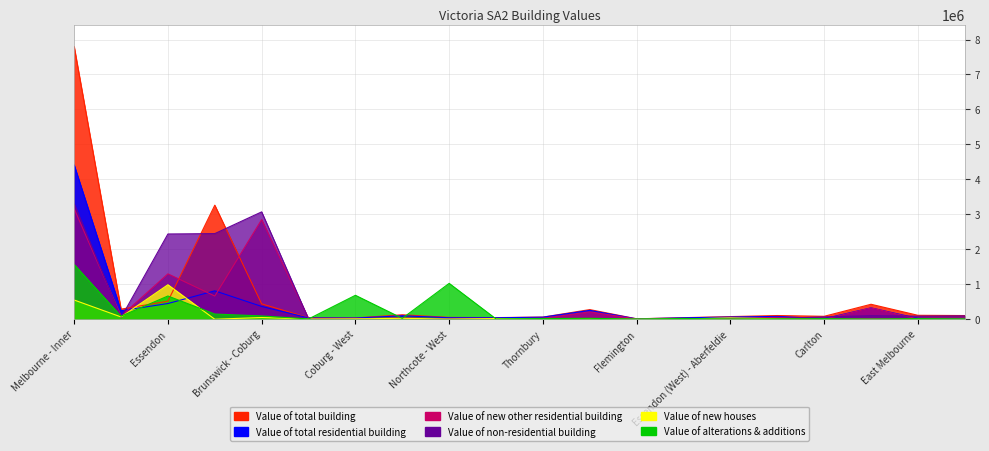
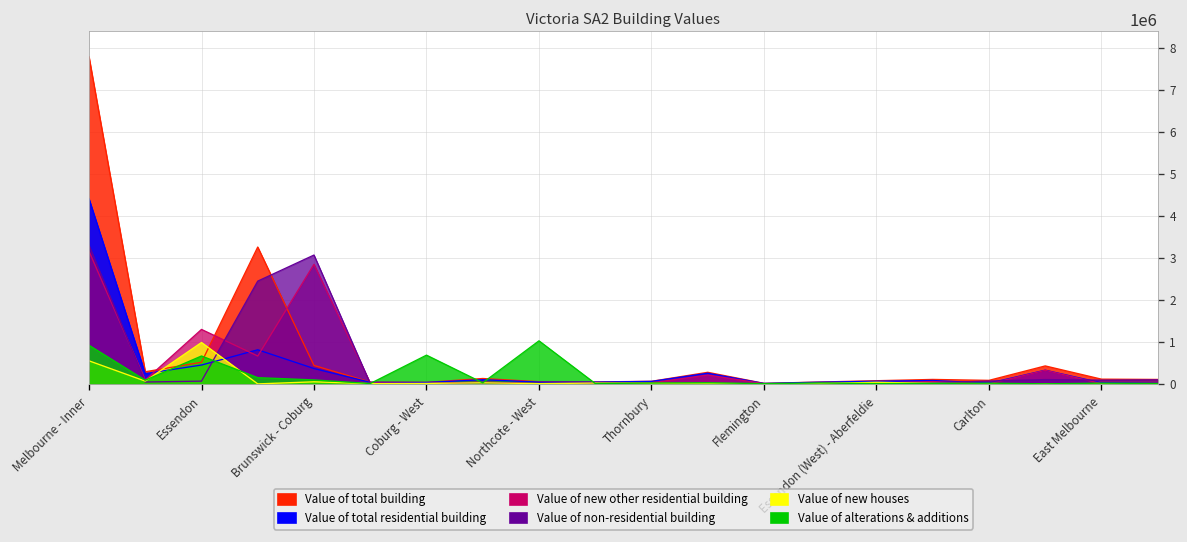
  {
    "Value of total building": {
      "Melbourne - Inner": 7800000
    },
    "Value of total residential building": {
      "Melbourne - Inner": 4400000
    },
    "Value of new other residential building": {
      "Melbourne - Inner": 3200000,
      "Essendon": 1300000,
      "Brunswick - Coburg": 2800000
    },
    "Value of non-residential building": {
      "Melbourne - Inner": 3300000,
-     "Essendon": 2400000,
+     "Essendon": 100000,
      "Brunswick - Coburg": 3100000
    },
    "Value of new houses": {
      "Melbourne - Inner": 500000,
      "Essendon": 1000000
    },
    "Value of alterations & additions": {
-     "Melbourne - Inner": 1600000,
+     "Melbourne - Inner": 900000,
      "Essendon": 700000,
      "Coburg - West": 700000,
      "Northcote - West": 1000000
    }
  }
